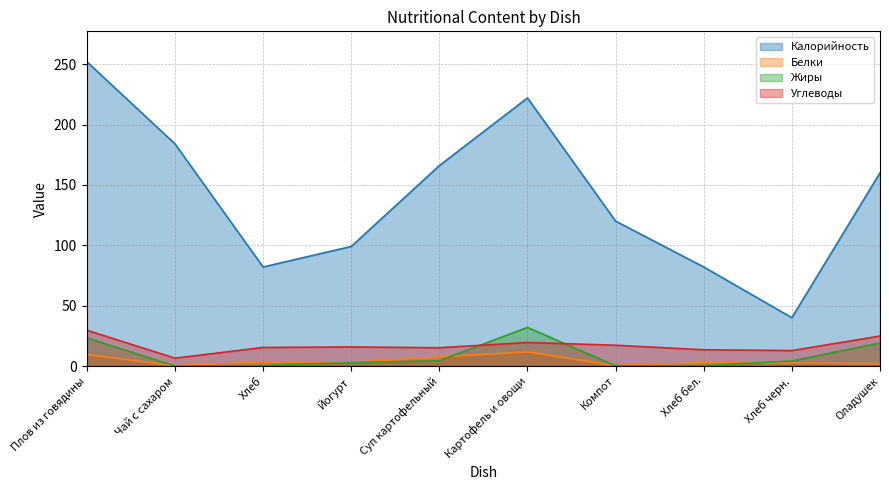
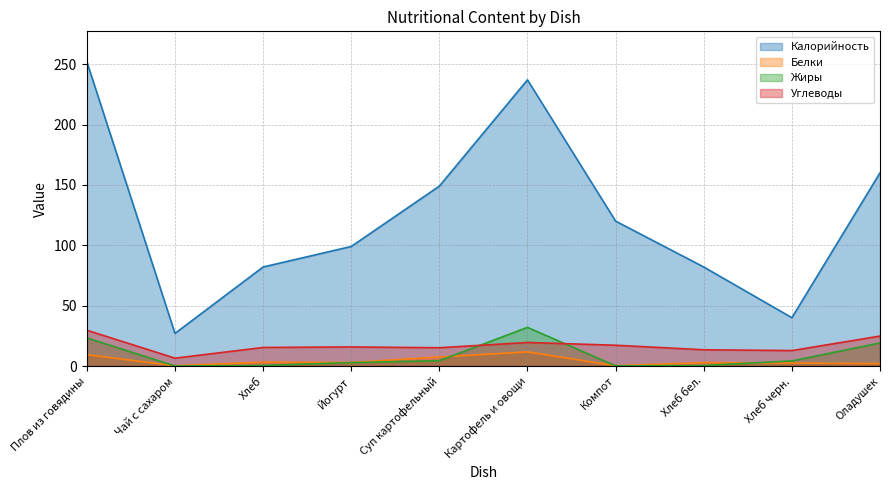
  {
    "Калорийность": {
      "Плов из говядины": 252,
-     "Чай с сахаром": 184,
+     "Чай с сахаром": 27,
      "Хлеб": 82,
      "Йогурт": 99,
-     "Суп картофельный": 166,
-     "Картофель и овощи": 222,
+     "Суп картофельный": 149,
+     "Картофель и овощи": 237,
      "Компот": 120,
      "Хлеб бел.": 82,
      "Хлеб черн.": 40,
      "Оладушек": 160
    },
    "Жиры": {
      "Плов из говядины": 23,
      "Хлеб": 0,
      "Суп картофельный": 4,
      "Картофель и овощи": 32,
      "Хлеб бел.": 0,
      "Оладушек": 19
    }
  }
